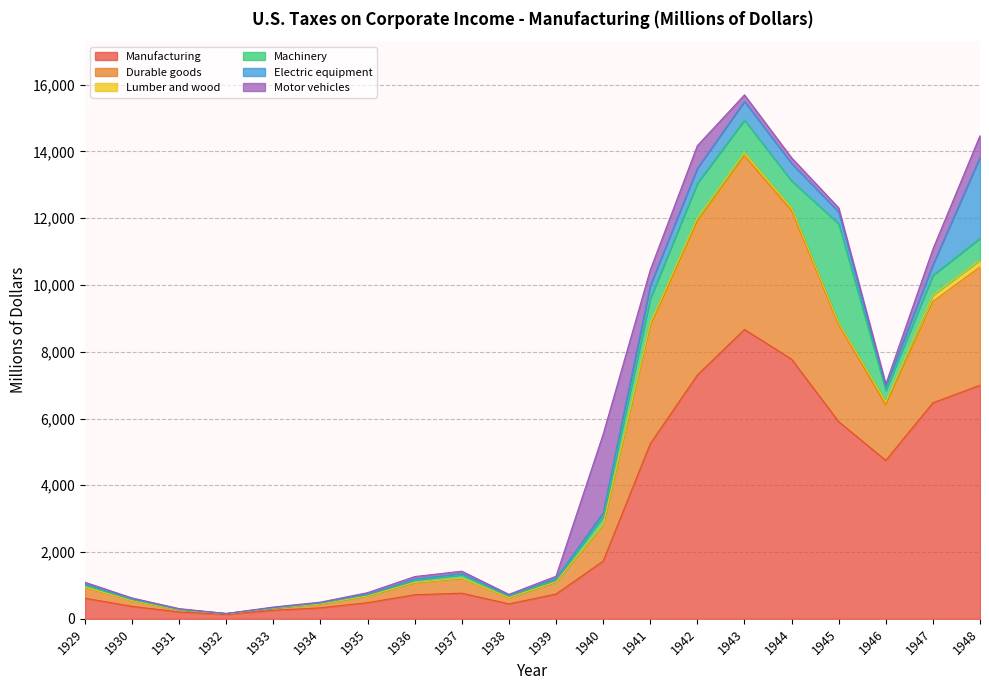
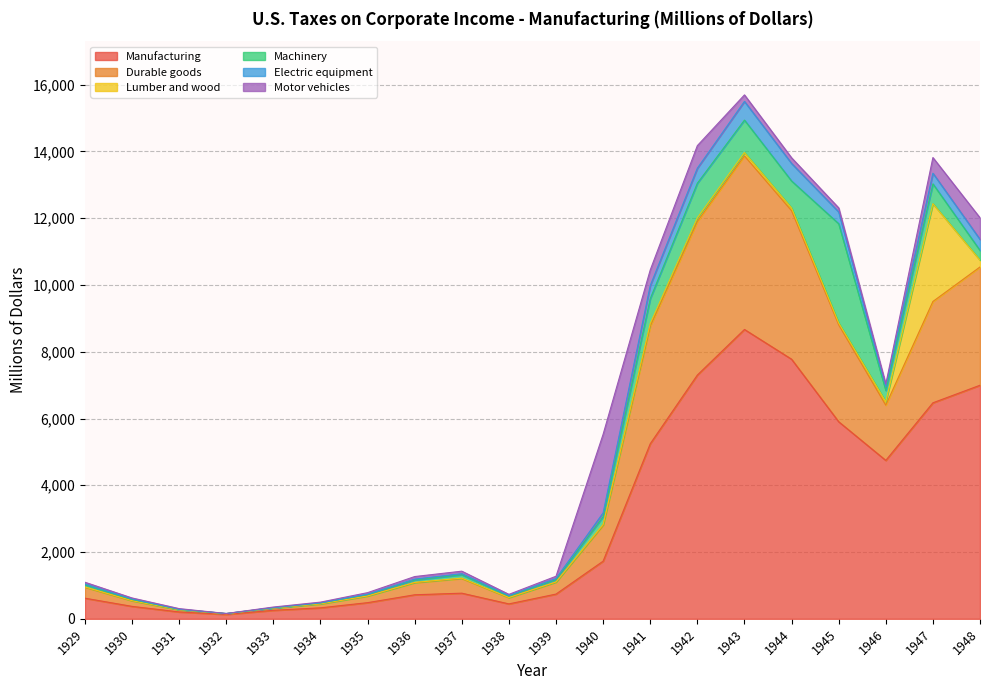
  {
    "Lumber and wood": {
      "1941": "100",
      "1942": "100",
      "1943": "100",
      "1944": "100",
      "1946": "100",
-     "1947": "200",
+     "1947": "2,900",
      "1948": "200"
    },
    "Machinery": {
      "1940": "200",
      "1941": "700",
      "1942": "1,000",
      "1943": "1,000",
      "1944": "800",
      "1945": "3,000",
      "1946": "300",
      "1947": "600",
-     "1948": "700"
+     "1948": "300"
    },
    "Electric equipment": {
      "1940": "100",
      "1941": "400",
      "1942": "500",
      "1943": "600",
      "1944": "500",
      "1945": "400",
      "1947": "300",
-     "1948": "2,400"
+     "1948": "300"
    },
    "Motor vehicles": {
      "1940": "2,400",
      "1941": "500",
      "1942": "700",
      "1943": "200",
      "1944": "200",
      "1945": "100",
      "1947": "500",
      "1948": "600"
    }
  }
